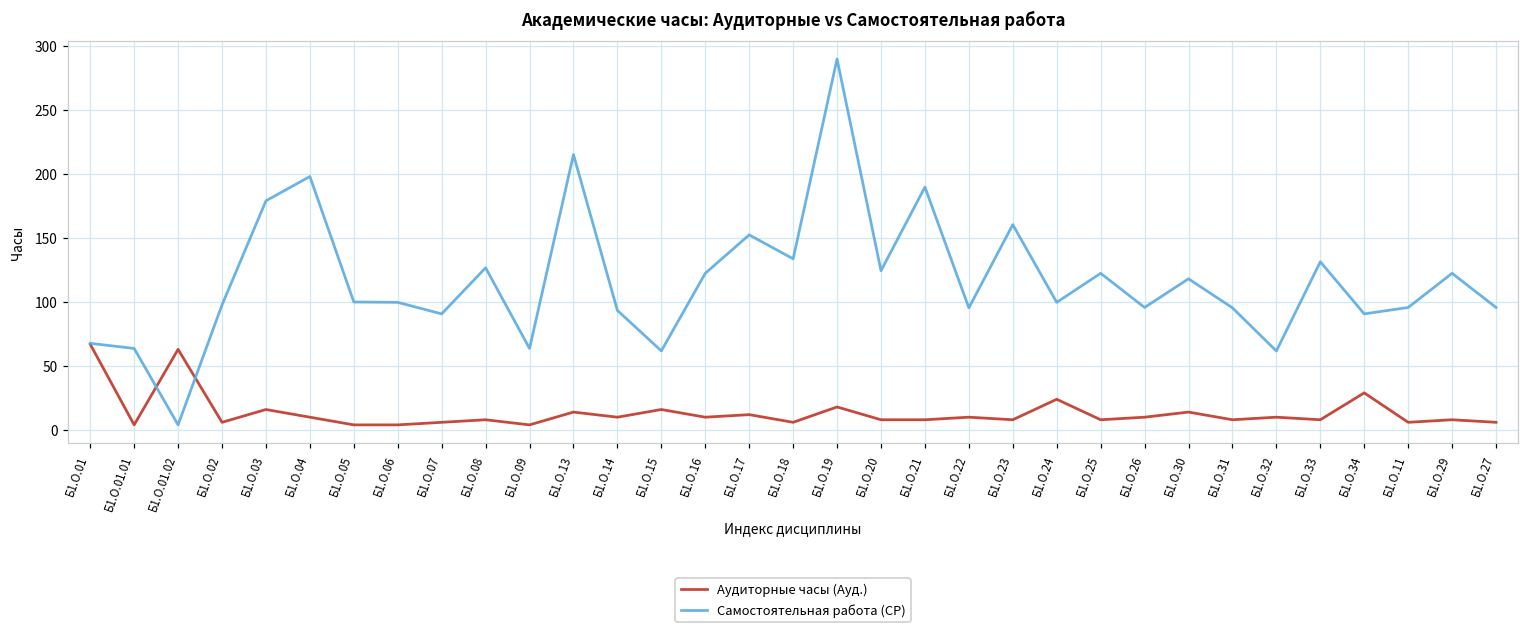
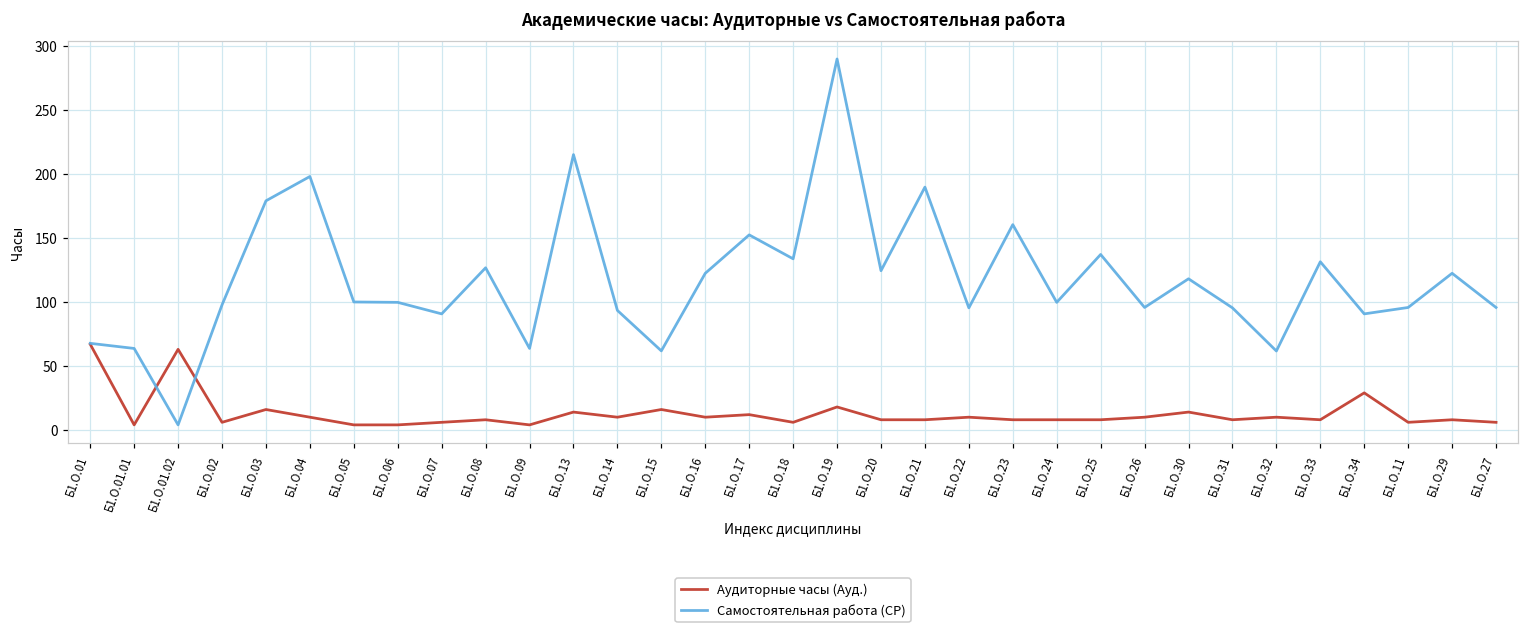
  {
    "Аудиторные часы (Ауд.)": {
      "Б1.О.01.01": 4,
      "Б1.О.01.02": 63,
      "Б1.О.02": 6,
      "Б1.О.03": 16,
      "Б1.О.04": 10,
      "Б1.О.05": 4,
      "Б1.О.06": 4,
      "Б1.О.07": 6,
      "Б1.О.08": 8,
      "Б1.О.09": 4,
      "Б1.О.13": 14,
      "Б1.О.14": 10,
      "Б1.О.15": 16,
      "Б1.О.16": 10,
      "Б1.О.17": 12,
      "Б1.О.18": 6,
      "Б1.О.19": 18,
      "Б1.О.20": 8,
      "Б1.О.21": 8,
      "Б1.О.22": 10,
      "Б1.О.23": 8,
-     "Б1.О.24": 24,
+     "Б1.О.24": 8,
      "Б1.О.25": 8,
      "Б1.О.26": 10,
      "Б1.О.30": 14,
      "Б1.О.31": 8,
      "Б1.О.32": 10,
      "Б1.О.33": 8,
      "Б1.О.34": 29,
      "Б1.О.11": 6,
      "Б1.О.29": 8,
      "Б1.О.27": 6
    },
    "Самостоятельная работа (СР)": {
      "Б1.О.01.01": 64,
      "Б1.О.01.02": 4,
      "Б1.О.02": 98,
      "Б1.О.03": 179,
      "Б1.О.04": 198,
      "Б1.О.05": 100,
      "Б1.О.06": 100,
      "Б1.О.07": 91,
      "Б1.О.08": 127,
      "Б1.О.09": 64,
      "Б1.О.13": 215,
      "Б1.О.14": 93,
      "Б1.О.15": 62,
      "Б1.О.16": 122,
      "Б1.О.17": 152,
      "Б1.О.18": 134,
      "Б1.О.19": 290,
      "Б1.О.20": 124,
      "Б1.О.21": 190,
      "Б1.О.22": 95,
      "Б1.О.23": 160,
      "Б1.О.24": 100,
-     "Б1.О.25": 122,
+     "Б1.О.25": 137,
      "Б1.О.26": 96,
      "Б1.О.30": 118,
      "Б1.О.31": 95,
      "Б1.О.32": 62,
      "Б1.О.33": 131,
      "Б1.О.34": 91,
      "Б1.О.11": 96,
      "Б1.О.29": 122,
      "Б1.О.27": 96
    }
  }
